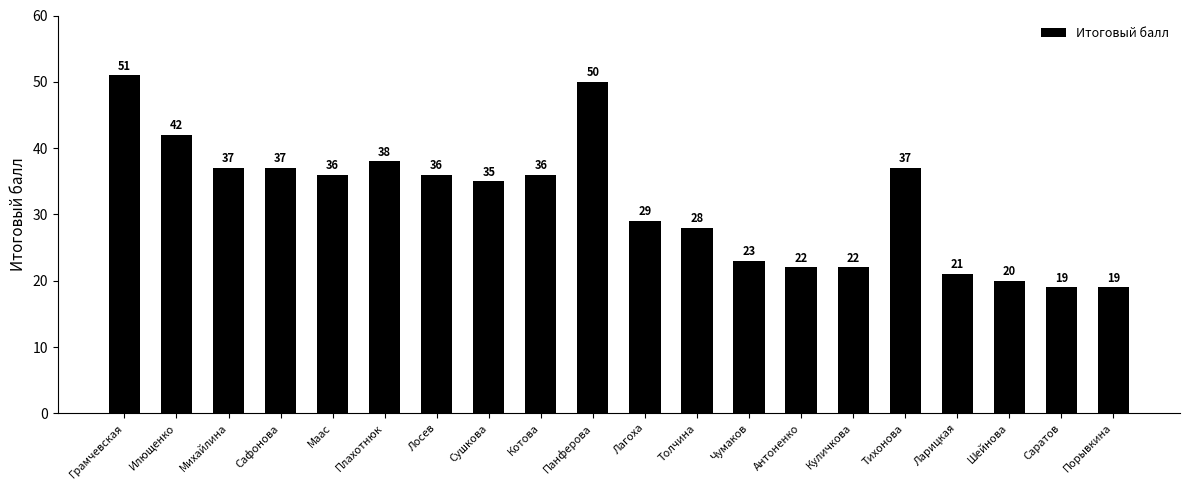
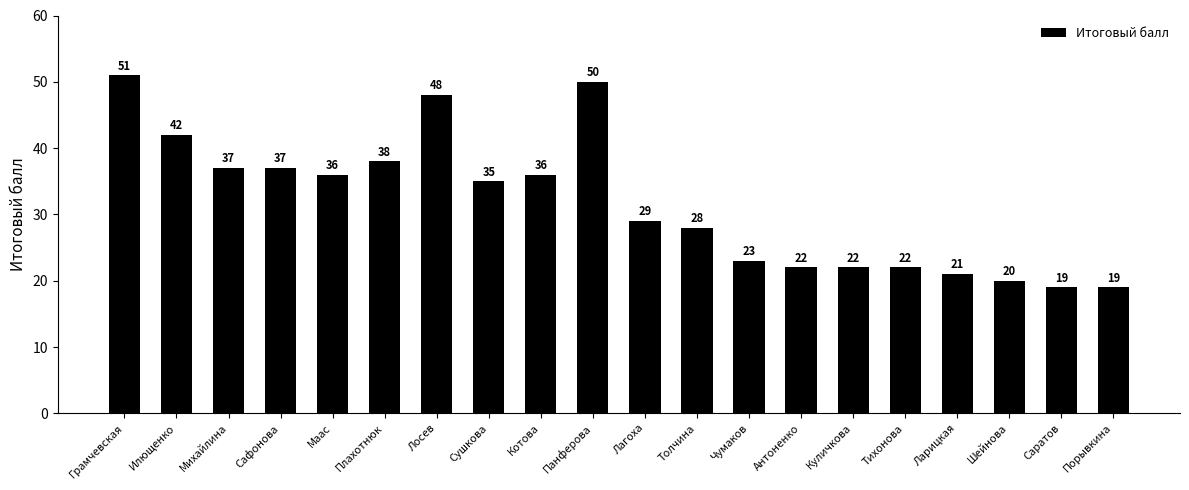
  {
    "Грамчевская": 51,
    "Илющенко": 42,
    "Михайлина": 37,
    "Сафонова": 37,
    "Маас": 36,
    "Плахотнюк": 38,
-   "Лосев": 36,
+   "Лосев": 48,
    "Сушкова": 35,
    "Котова": 36,
    "Панферова": 50,
    "Лагоха": 29,
    "Толчина": 28,
    "Чумаков": 23,
    "Антоненко": 22,
    "Куличкова": 22,
-   "Тихонова": 37,
+   "Тихонова": 22,
    "Ларицкая": 21,
    "Шейнова": 20,
    "Саратов": 19,
    "Порывкина": 19
  }
